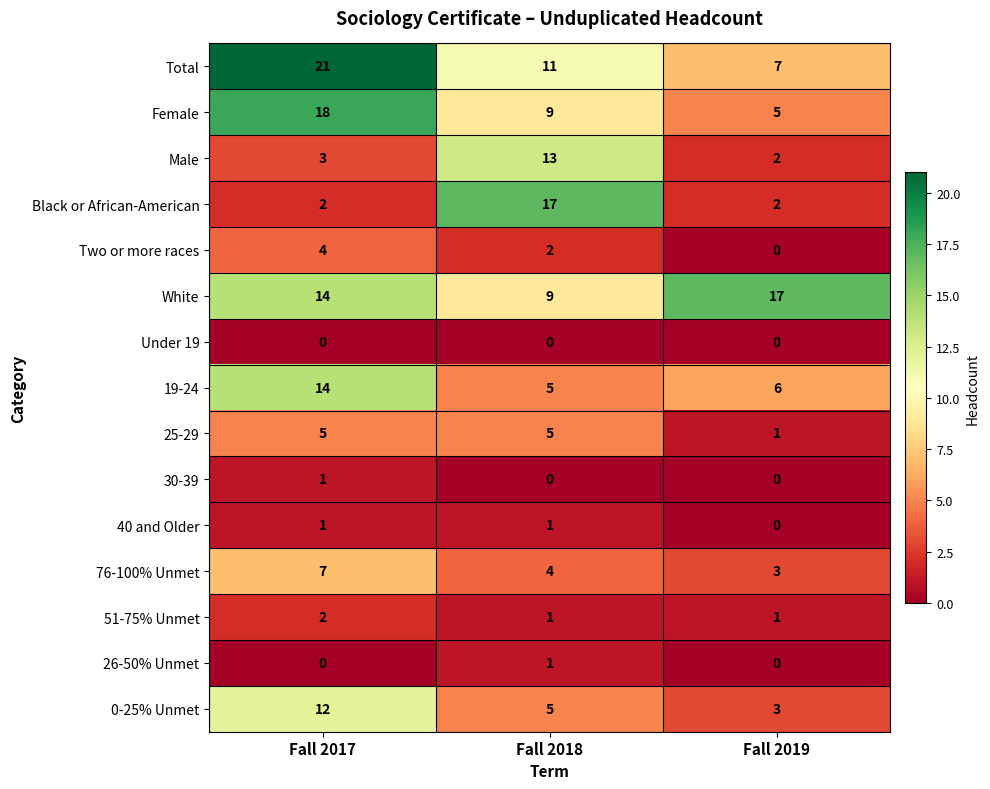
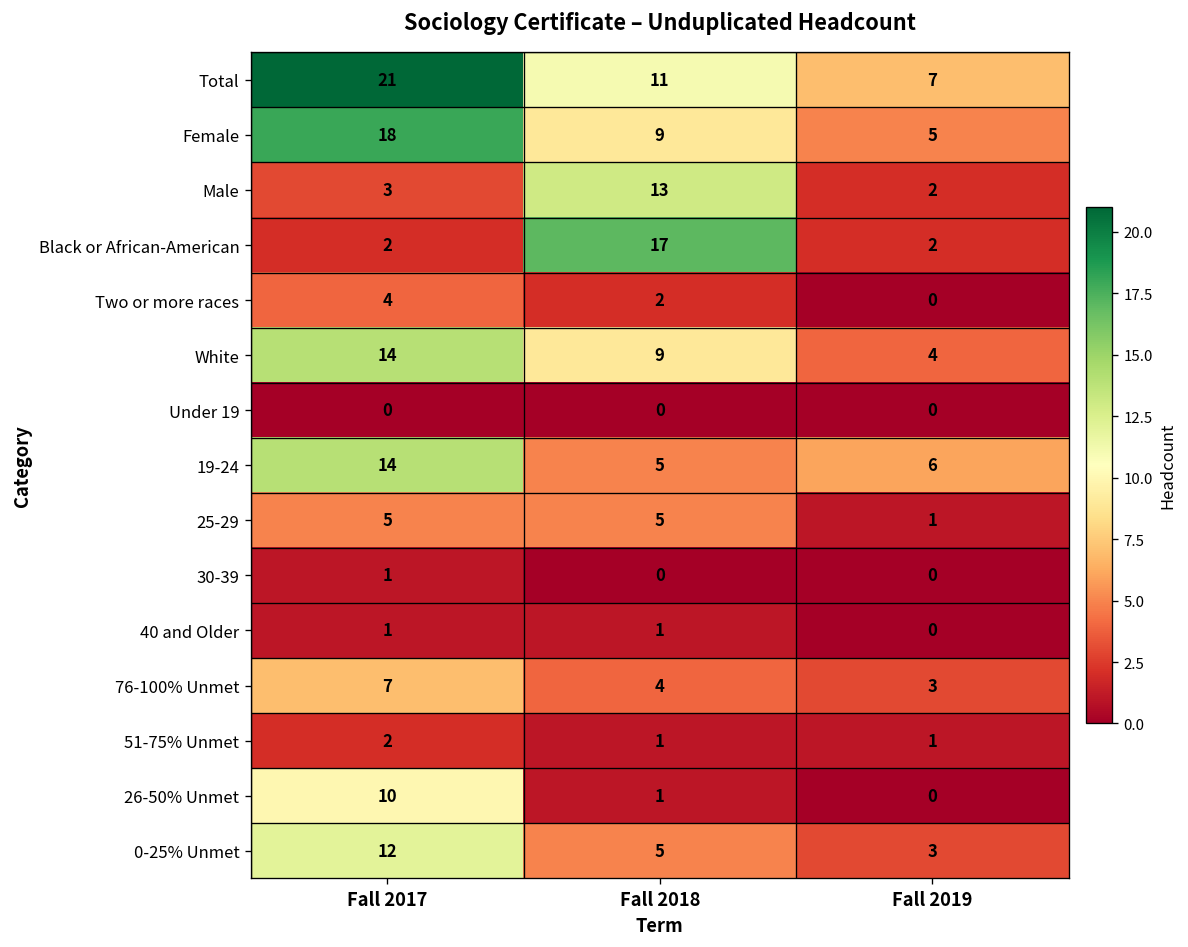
  {
    "Total": {
      "Fall 2017": 21,
      "Fall 2018": 11,
      "Fall 2019": 7
    },
    "Female": {
      "Fall 2017": 18,
      "Fall 2018": 9,
      "Fall 2019": 5
    },
    "Male": {
      "Fall 2017": 3,
      "Fall 2018": 13,
      "Fall 2019": 2
    },
    "Black or African-American": {
      "Fall 2017": 2,
      "Fall 2018": 17,
      "Fall 2019": 2
    },
    "Two or more races": {
      "Fall 2017": 4,
      "Fall 2018": 2,
      "Fall 2019": 0
    },
    "White": {
      "Fall 2017": 14,
      "Fall 2018": 9,
-     "Fall 2019": 17
+     "Fall 2019": 4
    },
    "Under 19": {
      "Fall 2017": 0,
      "Fall 2018": 0,
      "Fall 2019": 0
    },
    "19-24": {
      "Fall 2017": 14,
      "Fall 2018": 5,
      "Fall 2019": 6
    },
    "25-29": {
      "Fall 2017": 5,
      "Fall 2018": 5,
      "Fall 2019": 1
    },
    "30-39": {
      "Fall 2017": 1,
      "Fall 2018": 0,
      "Fall 2019": 0
    },
    "40 and Older": {
      "Fall 2017": 1,
      "Fall 2018": 1,
      "Fall 2019": 0
    },
    "76-100% Unmet": {
      "Fall 2017": 7,
      "Fall 2018": 4,
      "Fall 2019": 3
    },
    "51-75% Unmet": {
      "Fall 2017": 2,
      "Fall 2018": 1,
      "Fall 2019": 1
    },
    "26-50% Unmet": {
-     "Fall 2017": 0,
+     "Fall 2017": 10,
      "Fall 2018": 1,
      "Fall 2019": 0
    },
    "0-25% Unmet": {
      "Fall 2017": 12,
      "Fall 2018": 5,
      "Fall 2019": 3
    }
  }
